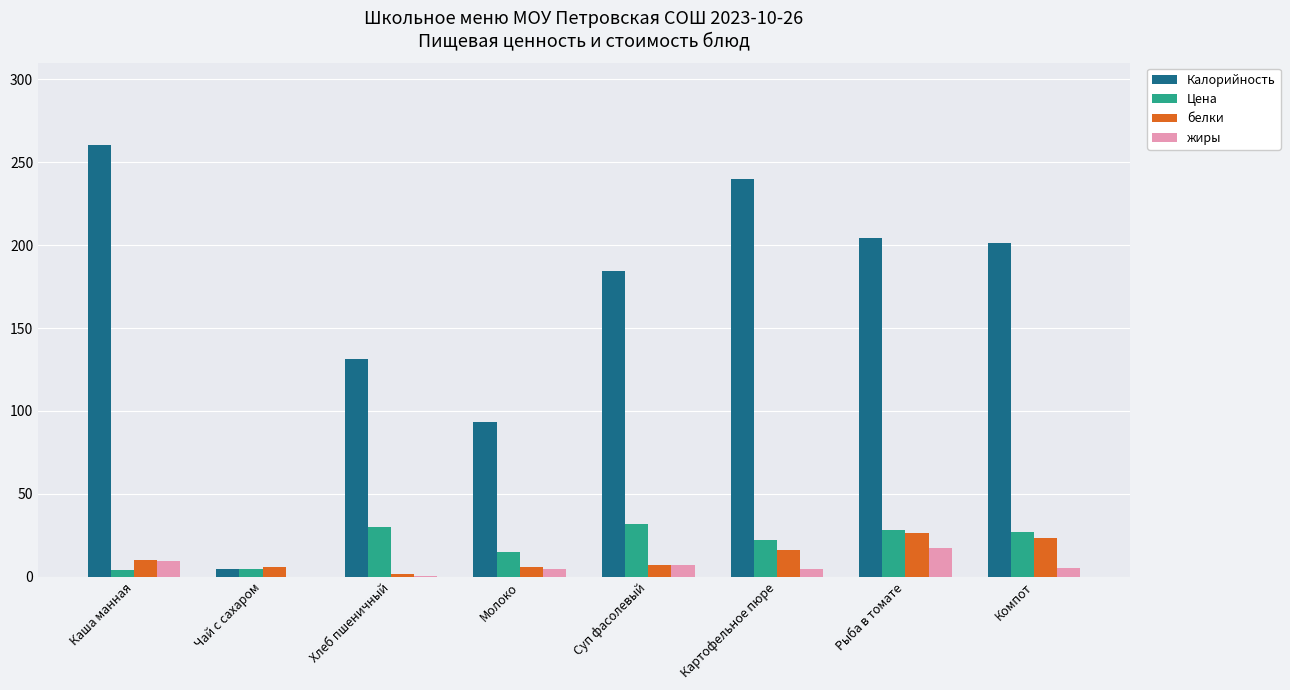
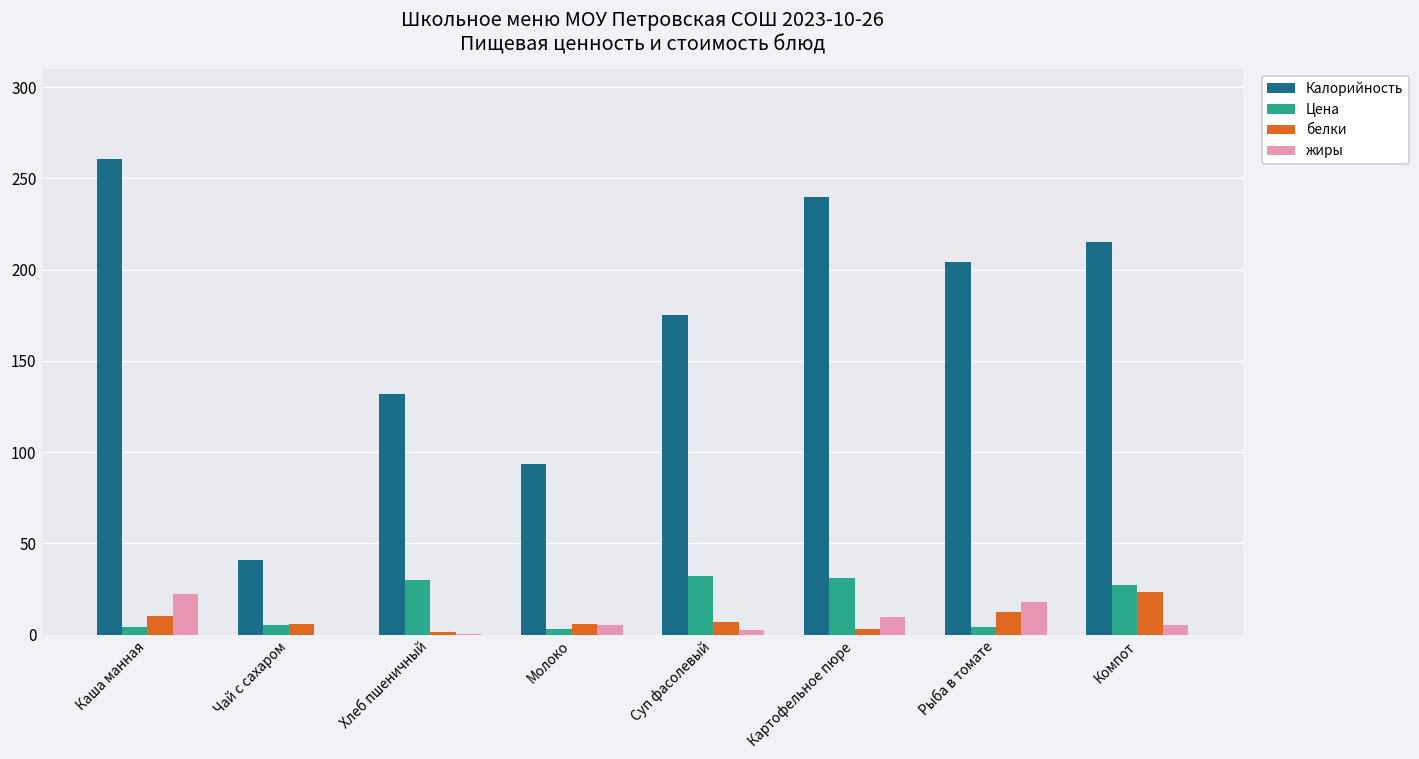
  {
    "Калорийность": {
      "Каша манная": 260,
-     "Чай с сахаром": 5,
+     "Чай с сахаром": 41,
      "Хлеб пшеничный": 132,
      "Молоко": 93,
-     "Суп фасолевый": 184,
+     "Суп фасолевый": 175,
      "Картофельное пюре": 240,
      "Рыба в томате": 204,
-     "Компот": 201
+     "Компот": 215
    },
    "Цена": {
      "Каша манная": 4,
      "Чай с сахаром": 5,
      "Хлеб пшеничный": 30,
-     "Молоко": 15,
+     "Молоко": 3,
      "Суп фасолевый": 32,
-     "Картофельное пюре": 22,
-     "Рыба в томате": 28,
+     "Картофельное пюре": 31,
+     "Рыба в томате": 4,
      "Компот": 27
    },
    "белки": {
      "Каша манная": 10,
      "Чай с сахаром": 6,
      "Хлеб пшеничный": 2,
      "Молоко": 6,
      "Суп фасолевый": 7,
-     "Картофельное пюре": 16,
-     "Рыба в томате": 26,
+     "Картофельное пюре": 3,
+     "Рыба в томате": 12,
      "Компот": 24
    },
    "жиры": {
-     "Каша манная": 9,
+     "Каша манная": 22,
      "Чай с сахаром": 0,
      "Молоко": 5,
-     "Суп фасолевый": 7,
-     "Картофельное пюре": 5,
+     "Суп фасолевый": 2,
+     "Картофельное пюре": 10,
      "Рыба в томате": 18,
      "Компот": 5
    }
  }
